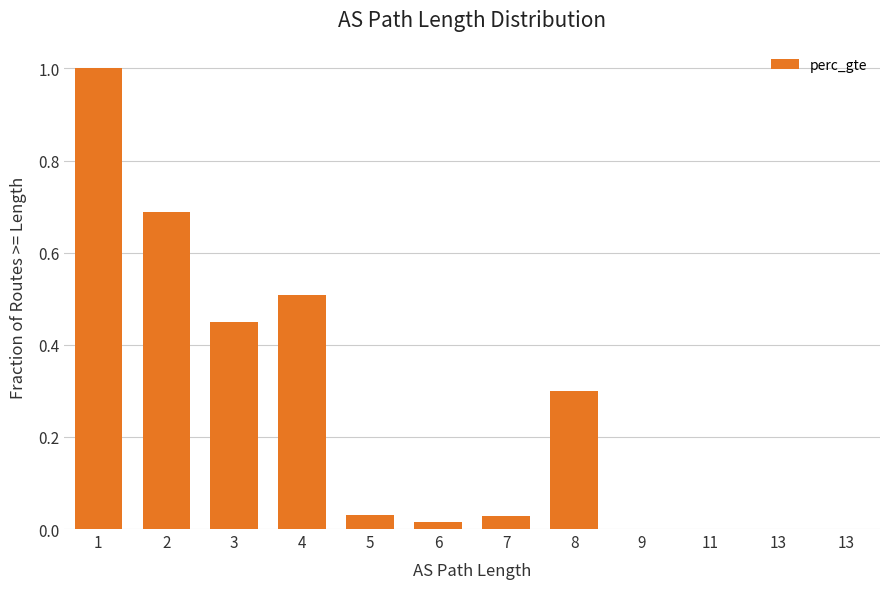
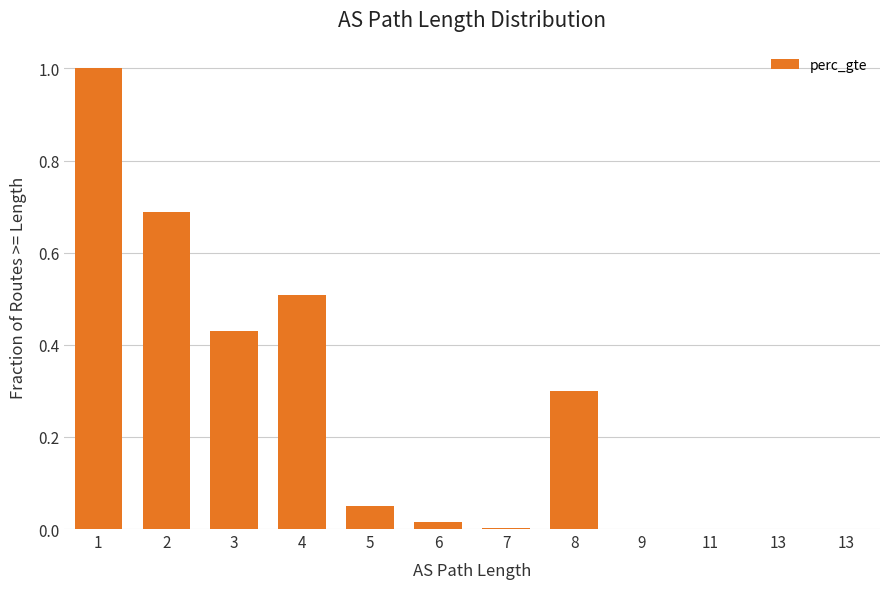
  {
    "1": 1.00,
    "2": 0.69,
-   "3": 0.45,
+   "3": 0.43,
    "4": 0.51,
-   "5": 0.03,
+   "5": 0.05,
    "6": 0.02,
-   "7": 0.03,
+   "7": 0.00,
    "8": 0.30
  }
